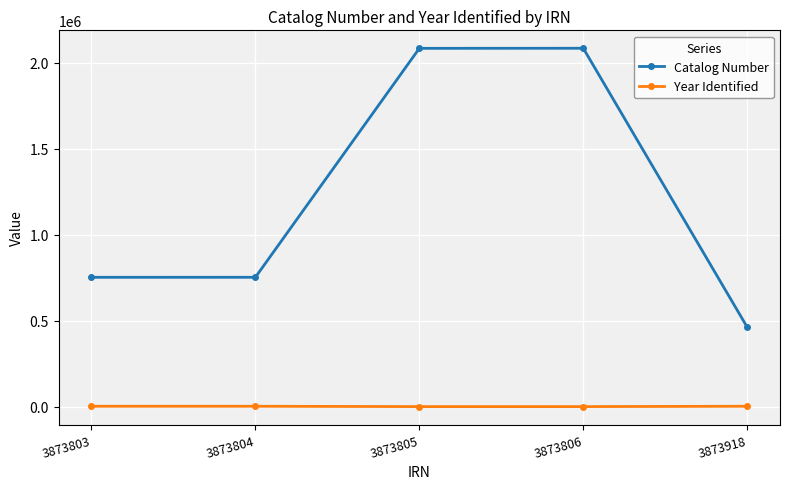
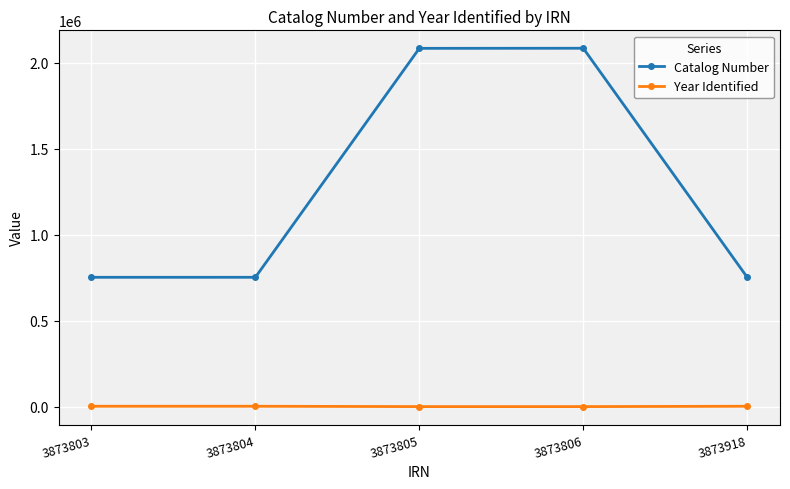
  {
    "Catalog Number": {
      "3873803": 750000,
      "3873804": 750000,
      "3873805": 2080000,
      "3873806": 2090000,
-     "3873918": 460000
+     "3873918": 750000
    },
    "Year Identified": {
      "3873803": 0,
      "3873804": 0,
      "3873805": 0,
      "3873806": 0,
      "3873918": 0
    }
  }
